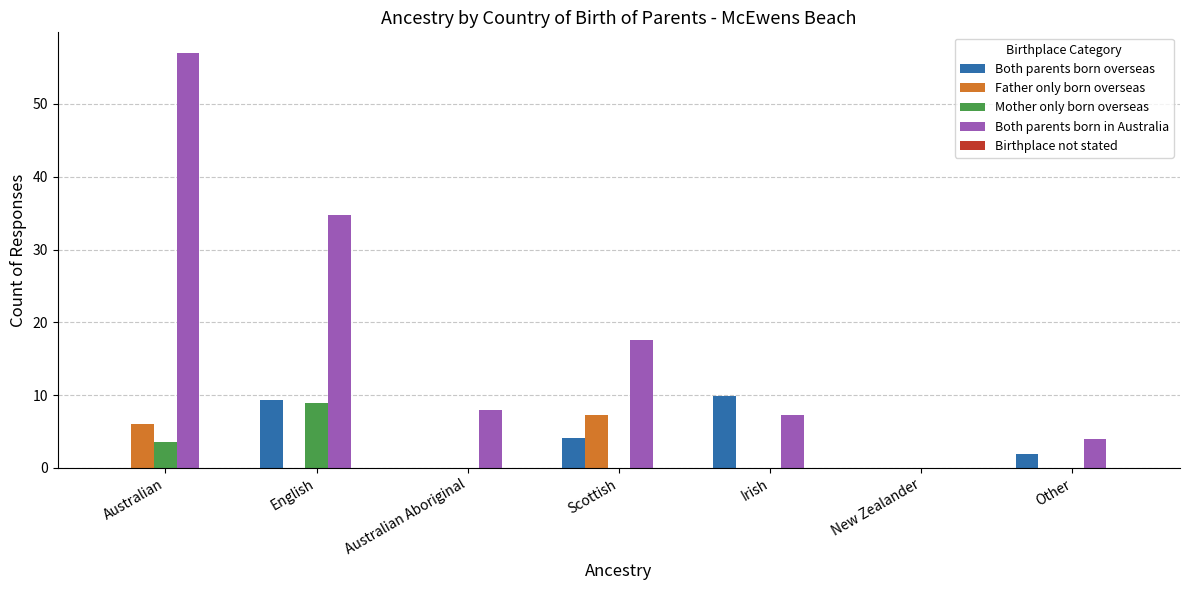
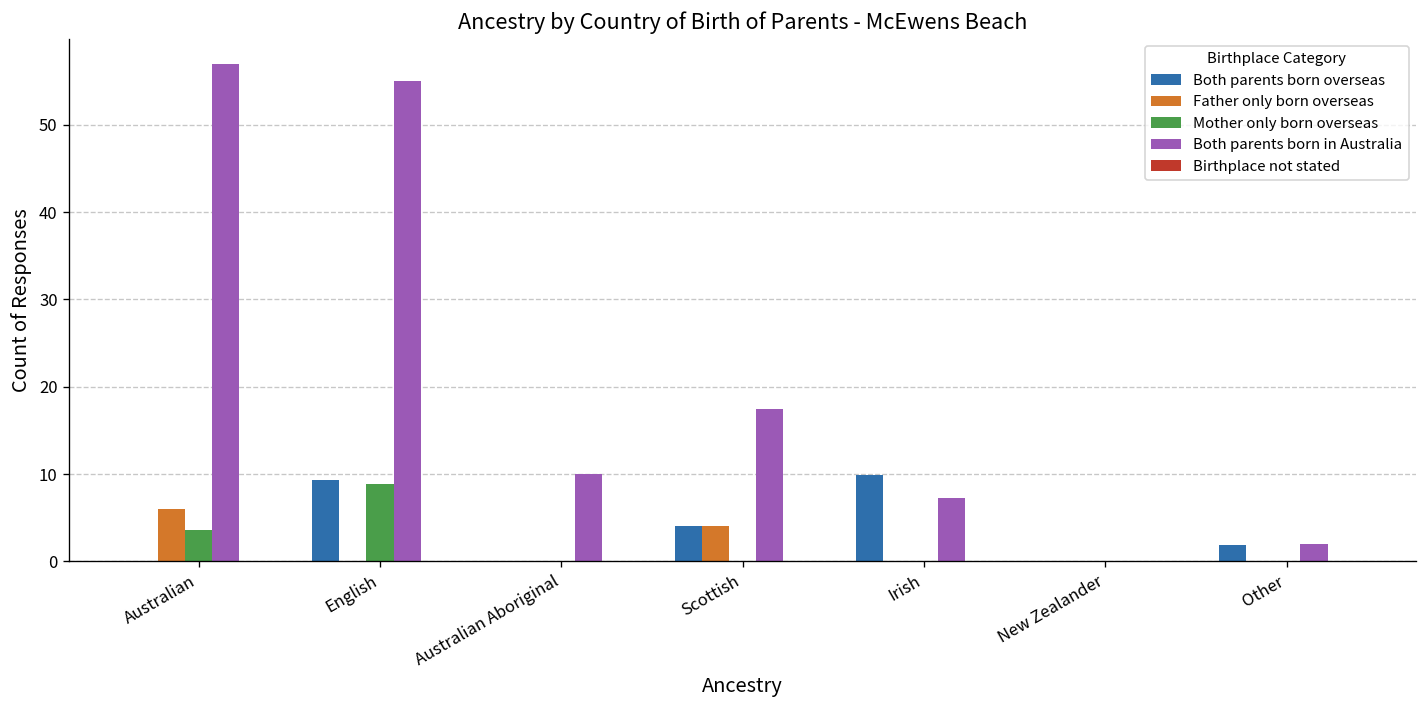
  {
    "Both parents born overseas": {
      "Australian": 0,
      "English": 9,
      "Australian Aboriginal": 0,
      "Scottish": 4,
      "Irish": 10,
      "New Zealander": 0,
      "Other": 2
    },
    "Father only born overseas": {
      "Australian": 6,
      "English": 0,
      "Australian Aboriginal": 0,
-     "Scottish": 7,
+     "Scottish": 4,
      "Irish": 0,
      "New Zealander": 0,
      "Other": 0
    },
    "Mother only born overseas": {
      "Australian": 4,
      "English": 9,
      "Australian Aboriginal": 0,
      "Scottish": 0,
      "Irish": 0,
      "New Zealander": 0,
      "Other": 0
    },
    "Both parents born in Australia": {
      "Australian": 57,
-     "English": 35,
-     "Australian Aboriginal": 8,
+     "English": 55,
+     "Australian Aboriginal": 10,
      "Scottish": 18,
      "Irish": 7,
      "New Zealander": 0,
-     "Other": 4
+     "Other": 2
    },
    "Birthplace not stated": {
      "Australian": 0,
      "English": 0,
      "Australian Aboriginal": 0,
      "Scottish": 0,
      "Irish": 0,
      "New Zealander": 0,
      "Other": 0
    }
  }
